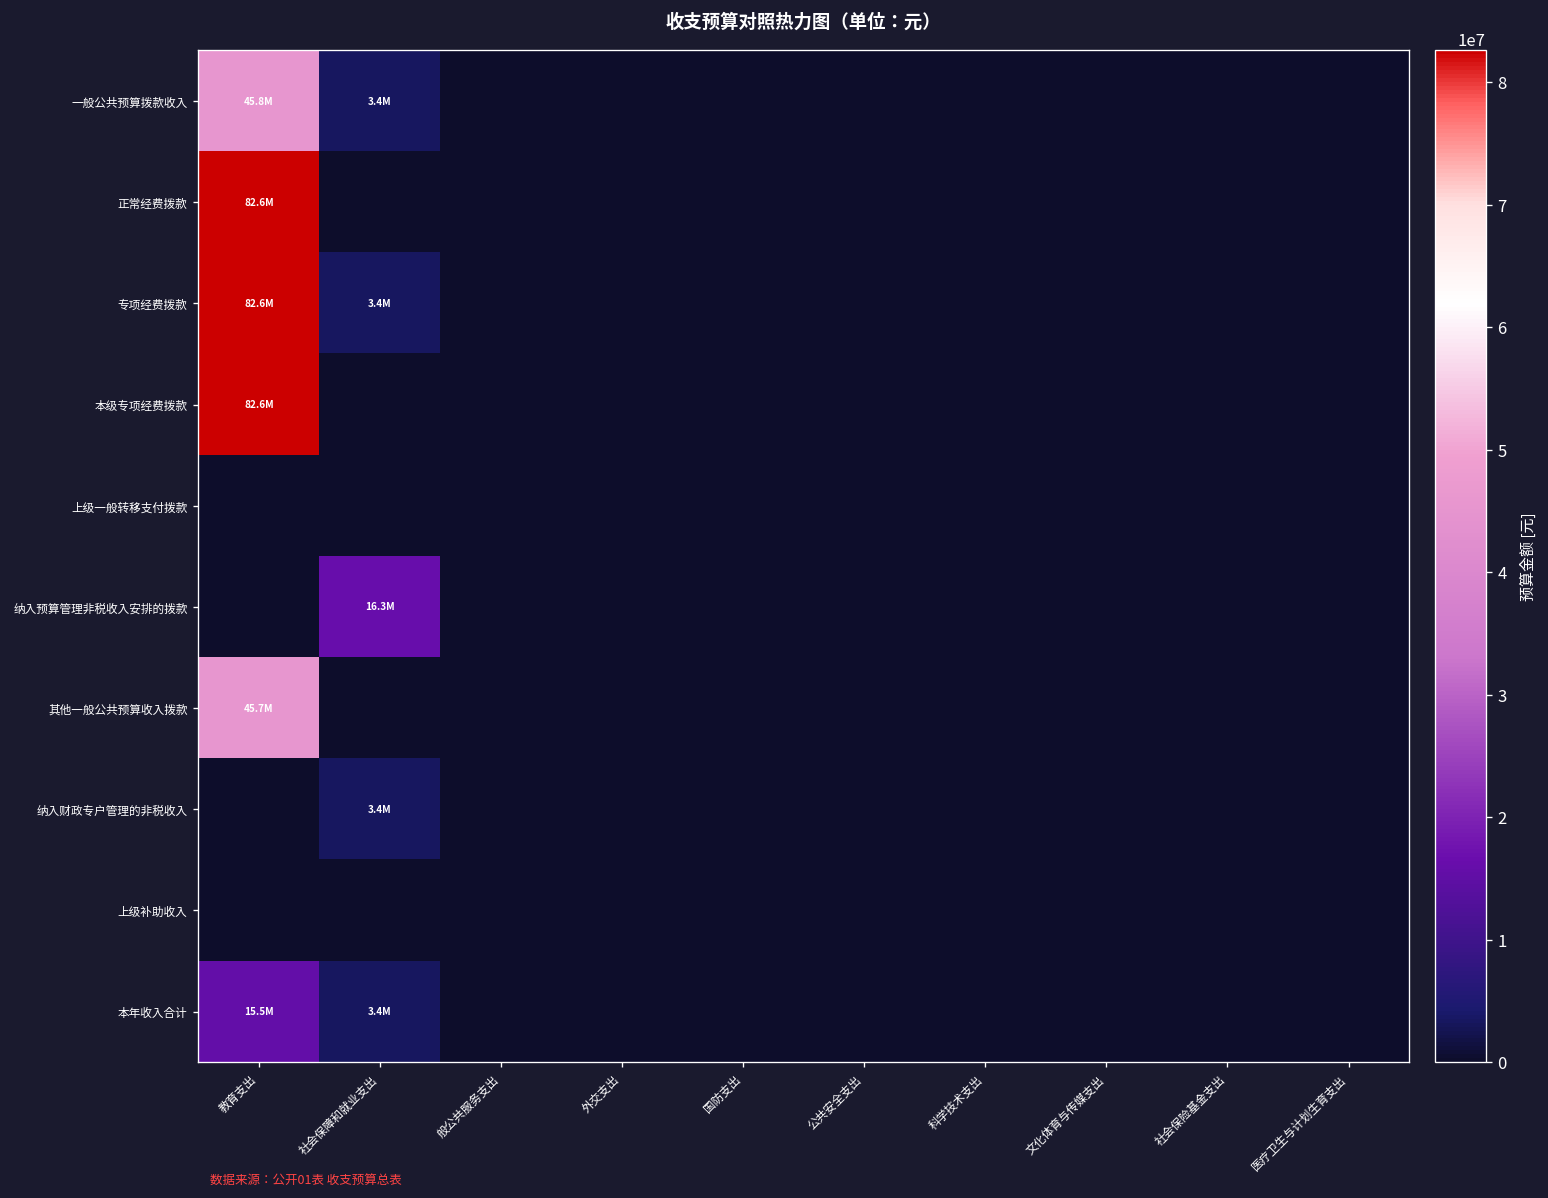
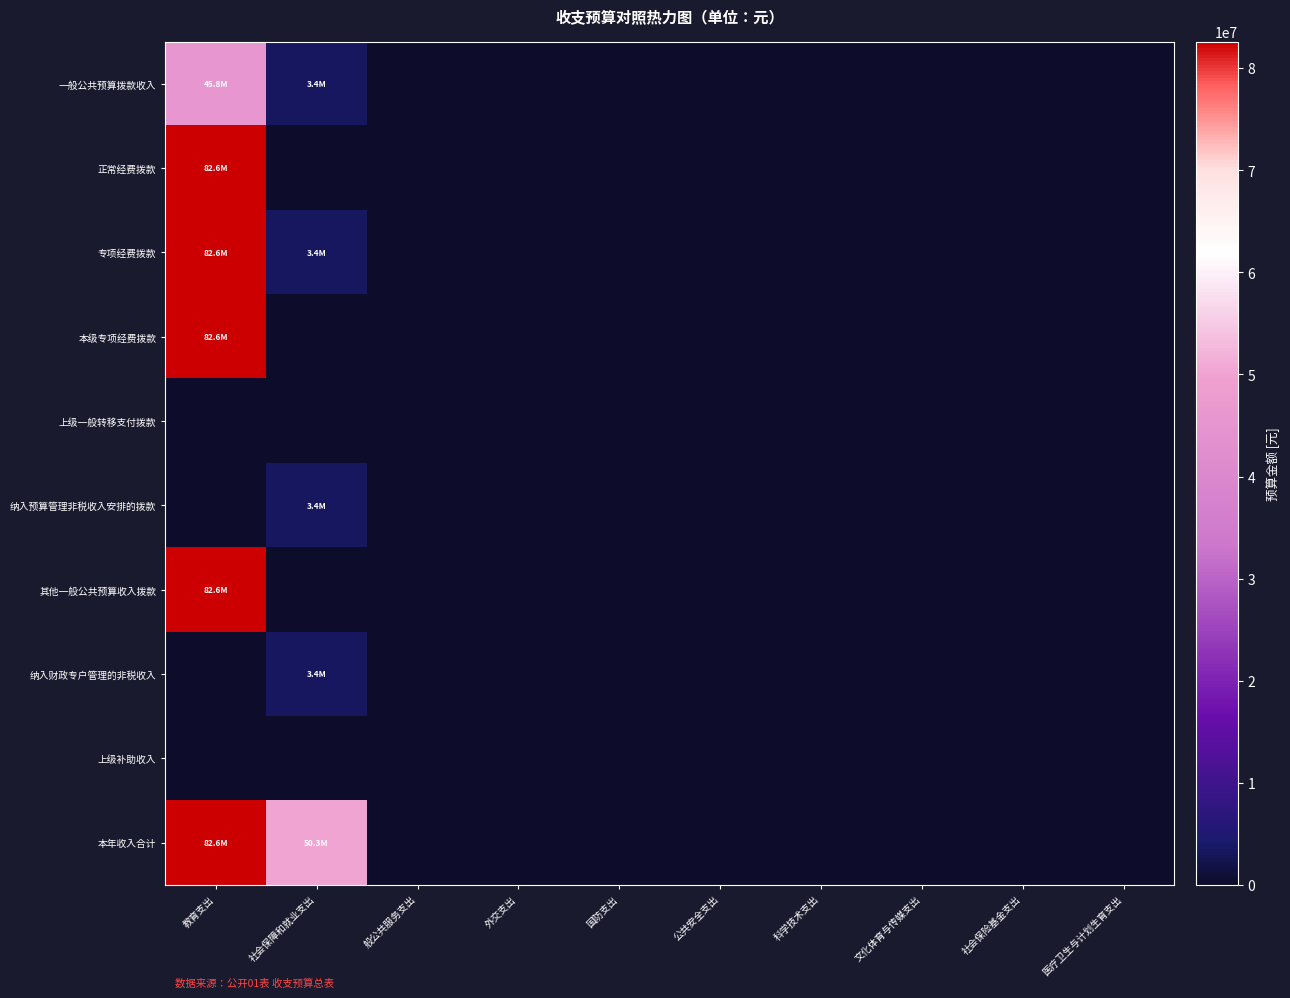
  {
    "一般公共预算拨款收入": {
      "教育支出": "45.8M",
      "社会保障和就业支出": "3.4M"
    },
    "正常经费拨款": {
      "教育支出": "82.6M"
    },
    "专项经费拨款": {
      "教育支出": "82.6M",
      "社会保障和就业支出": "3.4M"
    },
    "本级专项经费拨款": {
      "教育支出": "82.6M"
    },
    "纳入预算管理非税收入安排的拨款": {
-     "社会保障和就业支出": "16.3M"
+     "社会保障和就业支出": "3.4M"
    },
    "其他一般公共预算收入拨款": {
-     "教育支出": "45.7M"
+     "教育支出": "82.6M"
    },
    "纳入财政专户管理的非税收入": {
      "社会保障和就业支出": "3.4M"
    },
    "本年收入合计": {
-     "教育支出": "15.5M",
-     "社会保障和就业支出": "3.4M"
+     "教育支出": "82.6M",
+     "社会保障和就业支出": "50.3M"
    }
  }
